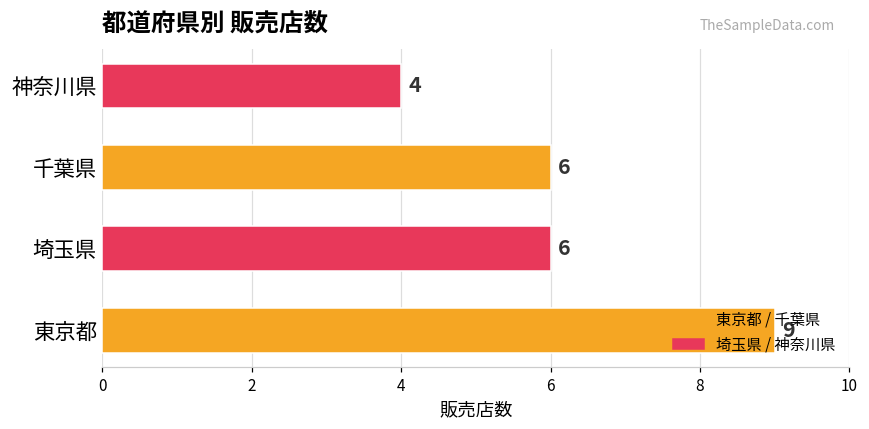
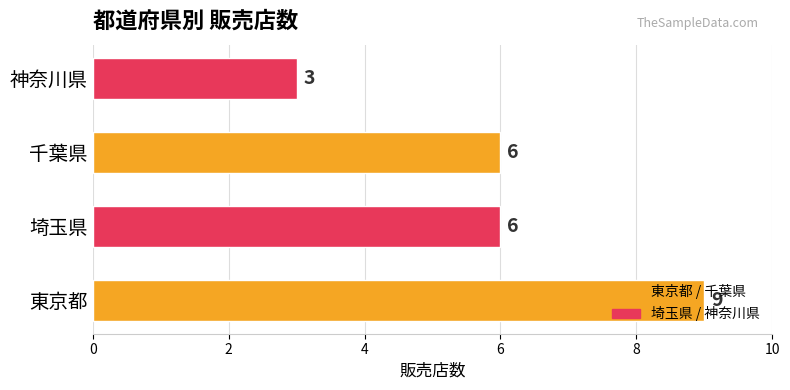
  {
-   "神奈川県": 4,
+   "神奈川県": 3,
    "千葉県": 6,
    "埼玉県": 6,
    "東京都": 9
  }
